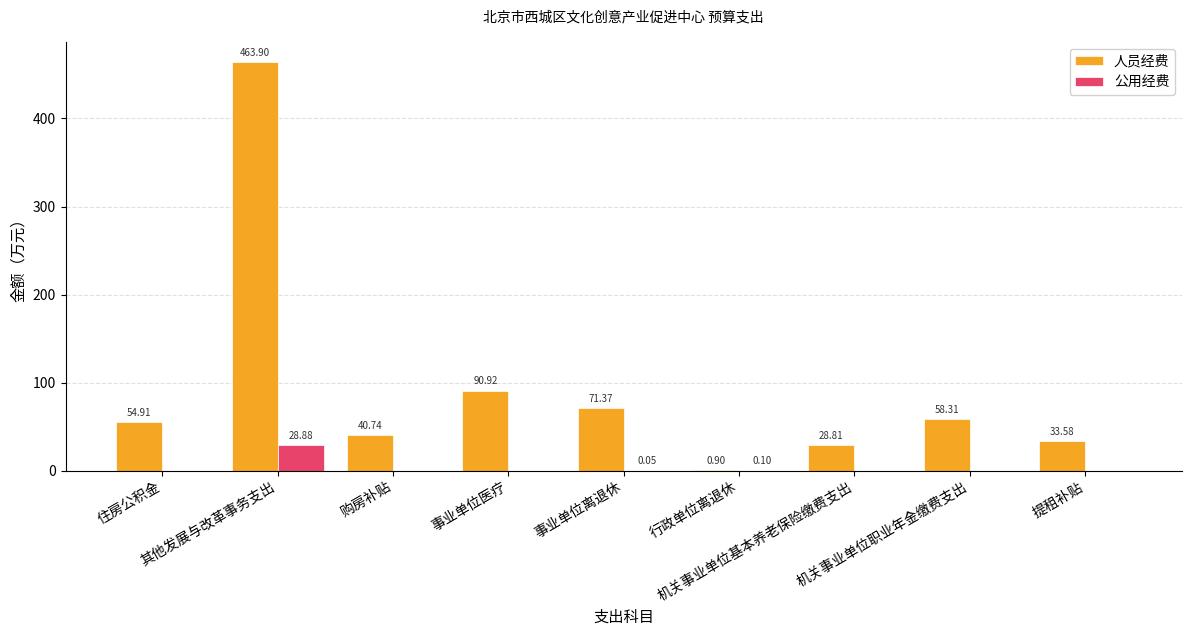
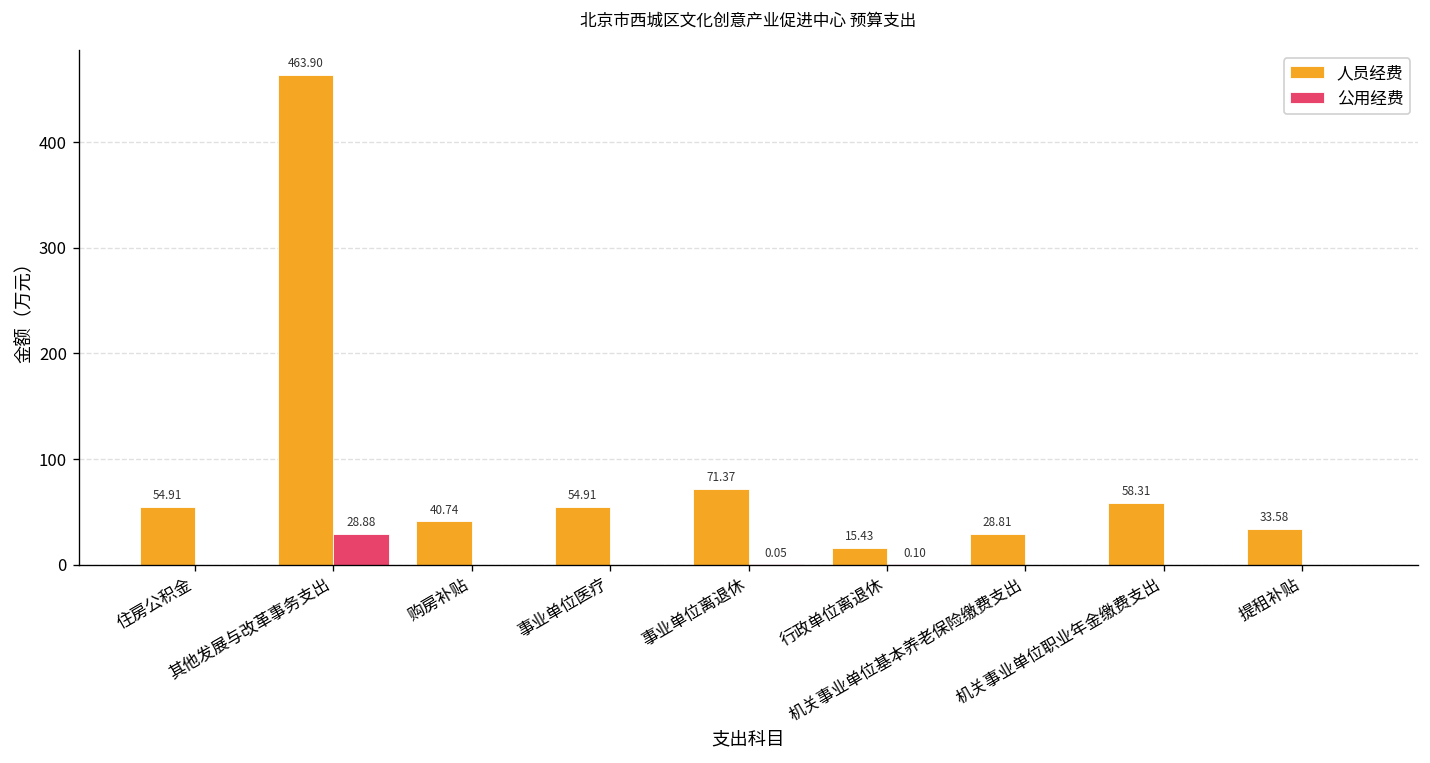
  {
    "人员经费": {
      "住房公积金": 54.91,
      "其他发展与改革事务支出": 463.90,
      "购房补贴": 40.74,
-     "事业单位医疗": 90.92,
+     "事业单位医疗": 54.91,
      "事业单位离退休": 71.37,
-     "行政单位离退休": 0.90,
+     "行政单位离退休": 15.43,
      "机关事业单位基本养老保险缴费支出": 28.81,
      "机关事业单位职业年金缴费支出": 58.31,
      "提租补贴": 33.58
    },
    "公用经费": {
      "其他发展与改革事务支出": 28.88,
      "事业单位离退休": 0.05,
      "行政单位离退休": 0.10
    }
  }
